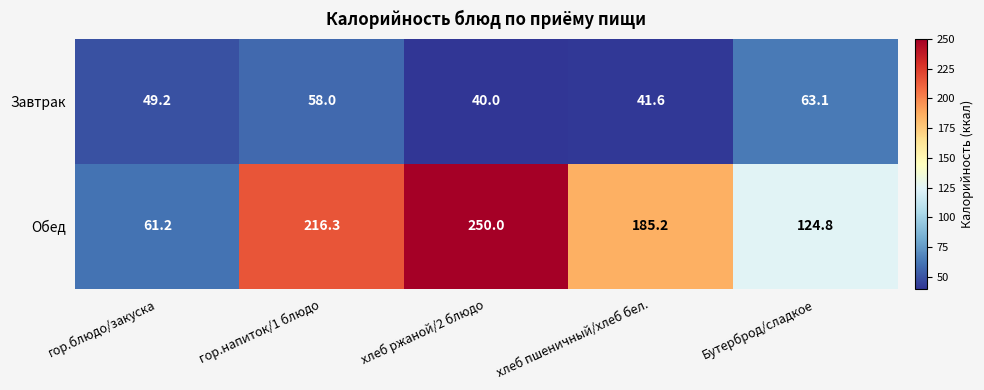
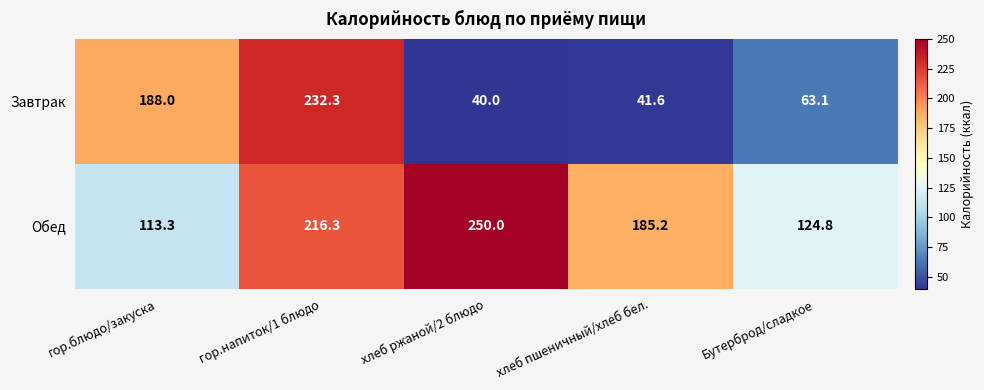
  {
    "Завтрак": {
-     "гор.блюдо/закуска": 49.2,
-     "гор.напиток/1 блюдо": 58.0,
+     "гор.блюдо/закуска": 188.0,
+     "гор.напиток/1 блюдо": 232.3,
      "хлеб ржаной/2 блюдо": 40.0,
      "хлеб пшеничный/хлеб бел.": 41.6,
      "Бутерброд/сладкое": 63.1
    },
    "Обед": {
-     "гор.блюдо/закуска": 61.2,
+     "гор.блюдо/закуска": 113.3,
      "гор.напиток/1 блюдо": 216.3,
      "хлеб ржаной/2 блюдо": 250.0,
      "хлеб пшеничный/хлеб бел.": 185.2,
      "Бутерброд/сладкое": 124.8
    }
  }
